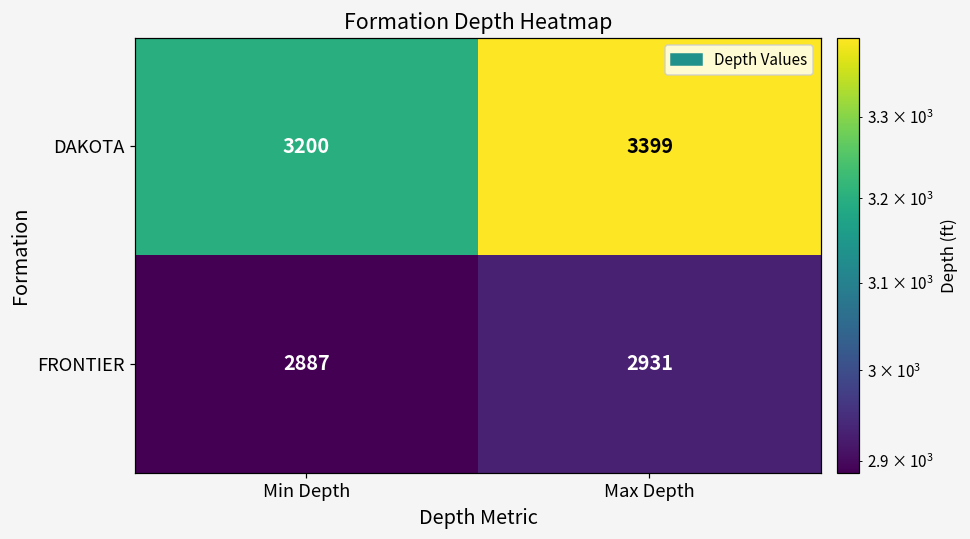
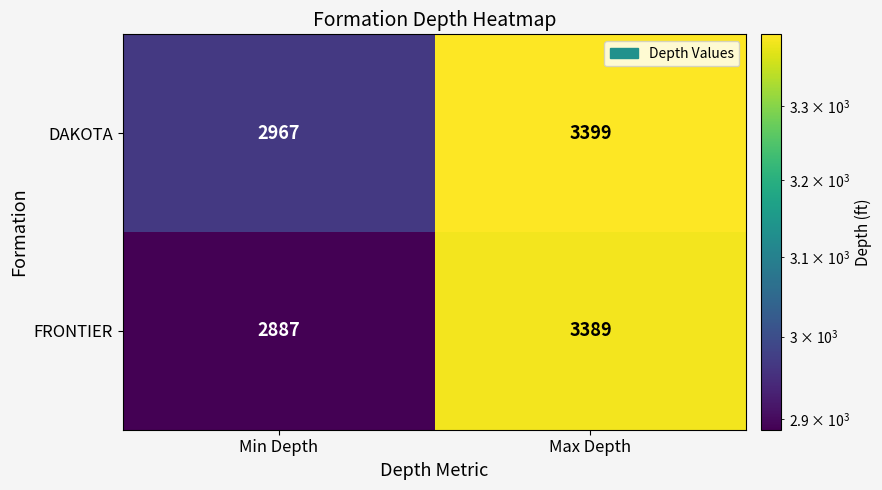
  {
    "DAKOTA": {
-     "Min Depth": 3200,
+     "Min Depth": 2967,
      "Max Depth": 3399
    },
    "FRONTIER": {
      "Min Depth": 2887,
-     "Max Depth": 2931
+     "Max Depth": 3389
    }
  }
